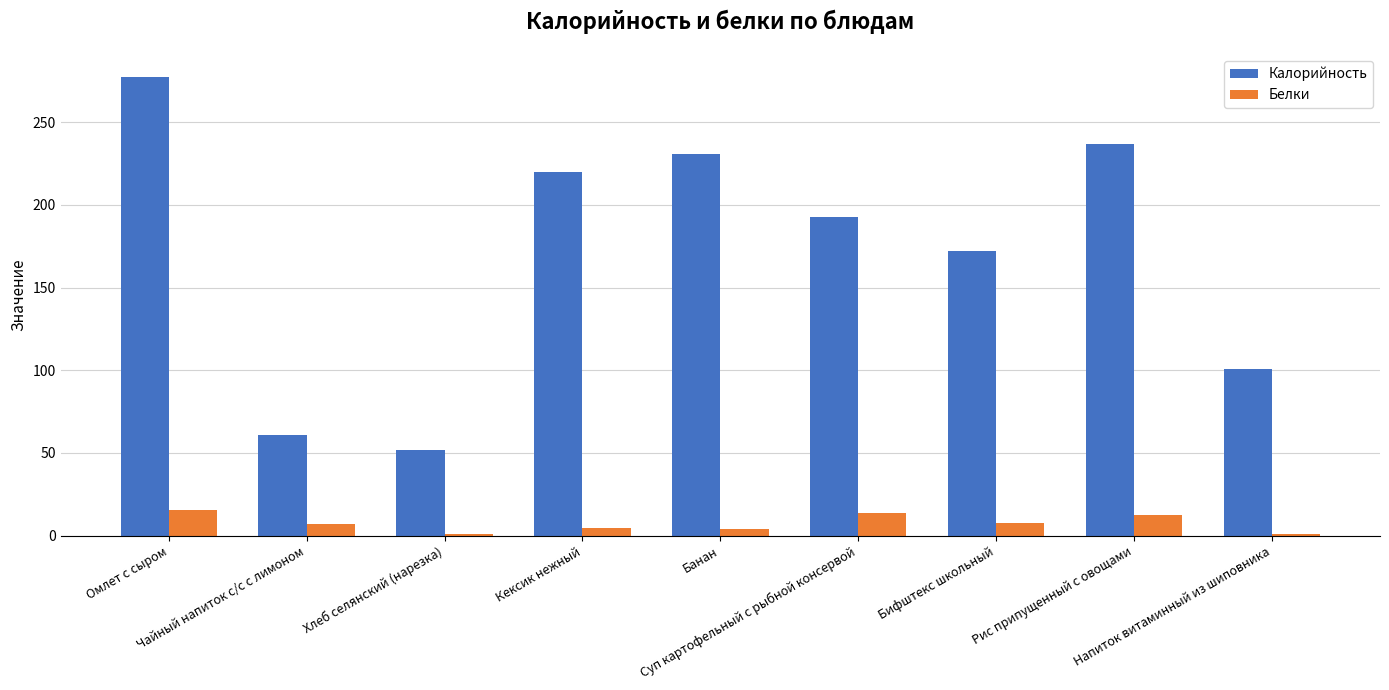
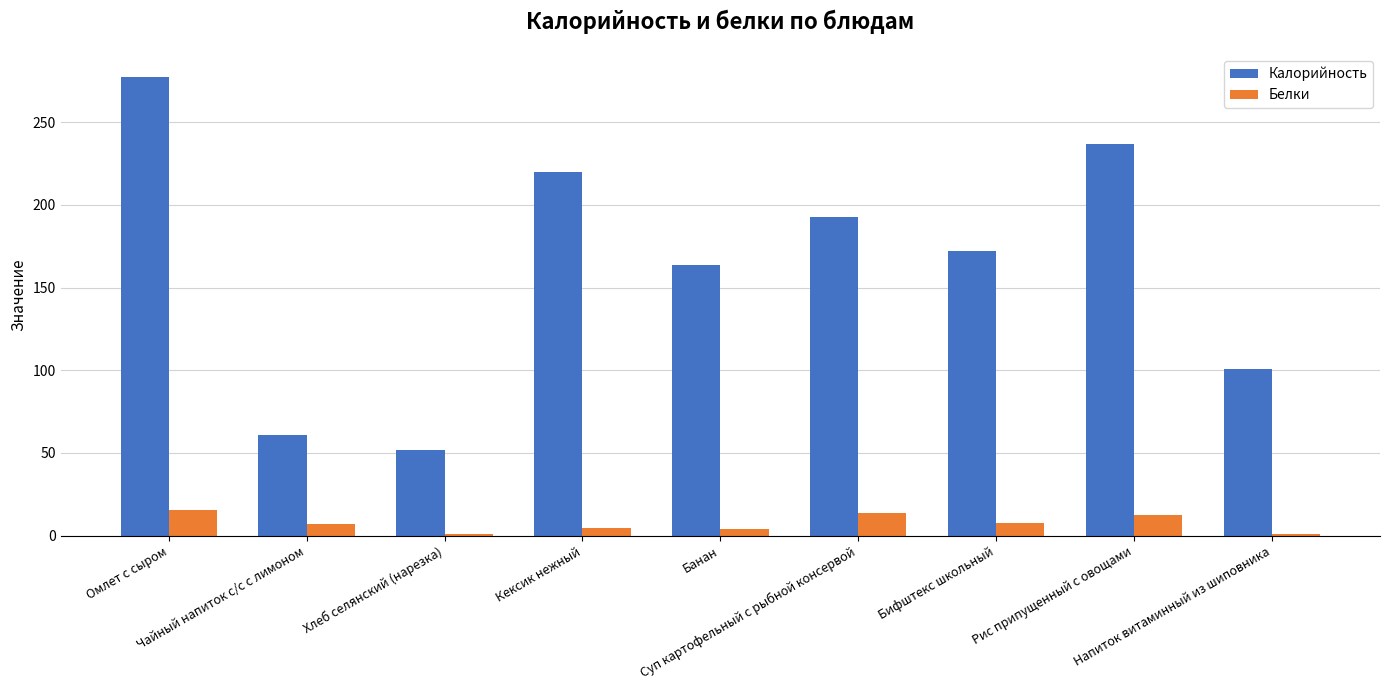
  {
    "Калорийность": {
      "Омлет с сыром": 277,
      "Чайный напиток с/с с лимоном": 61,
      "Хлеб селянский (нарезка)": 52,
      "Кексик нежный": 220,
-     "Банан": 231,
+     "Банан": 164,
      "Суп картофельный с рыбной консервой": 193,
      "Бифштекс школьный": 172,
      "Рис припущенный с овощами": 237,
      "Напиток витаминный из шиповника": 101
    },
    "Белки": {
      "Омлет с сыром": 15,
      "Чайный напиток с/с с лимоном": 7,
      "Кексик нежный": 4,
      "Банан": 4,
      "Суп картофельный с рыбной консервой": 13,
      "Бифштекс школьный": 7,
      "Рис припущенный с овощами": 13
    }
  }
